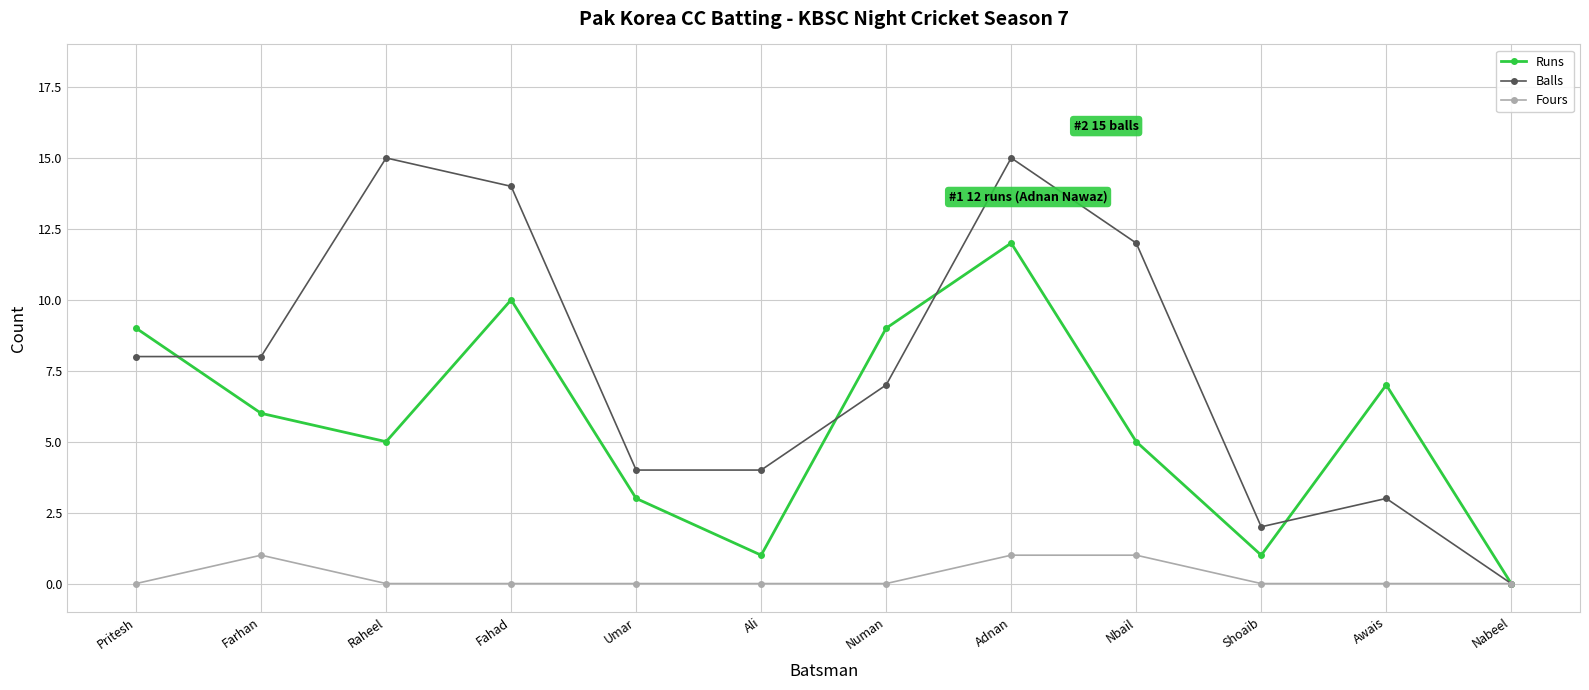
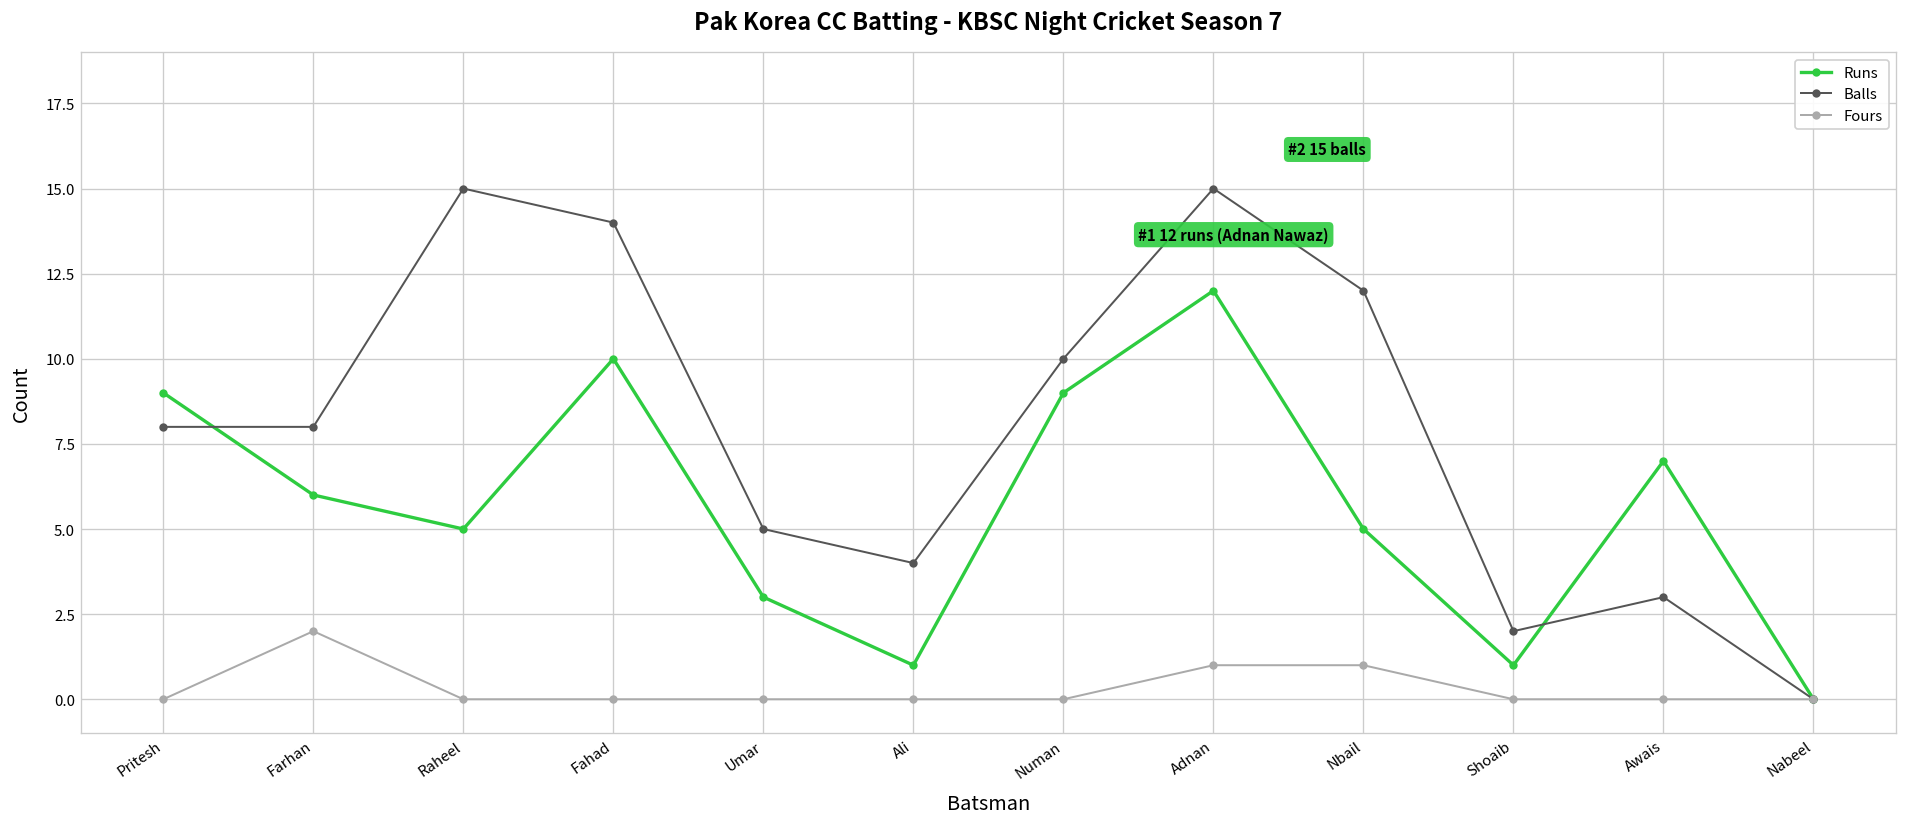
  {
    "Runs": {
      "Pritesh": 9,
      "Farhan": 6,
      "Raheel": 5,
      "Fahad": 10,
      "Umar": 3,
      "Ali": 1,
      "Numan": 9,
      "Adnan": 12,
      "Nbail": 5,
      "Shoaib": 1,
      "Awais": 7
    },
    "Balls": {
      "Pritesh": 8,
      "Farhan": 8,
      "Raheel": 15,
      "Fahad": 14,
-     "Umar": 4,
+     "Umar": 5,
      "Ali": 4,
-     "Numan": 7,
+     "Numan": 10,
      "Adnan": 15,
      "Nbail": 12,
      "Shoaib": 2,
      "Awais": 3
    },
    "Fours": {
      "Pritesh": 0,
-     "Farhan": 1,
+     "Farhan": 2,
      "Raheel": 0,
      "Fahad": 0,
      "Umar": 0,
      "Ali": 0,
      "Numan": 0,
      "Adnan": 1,
      "Nbail": 1,
      "Shoaib": 0,
      "Awais": 0
    }
  }
